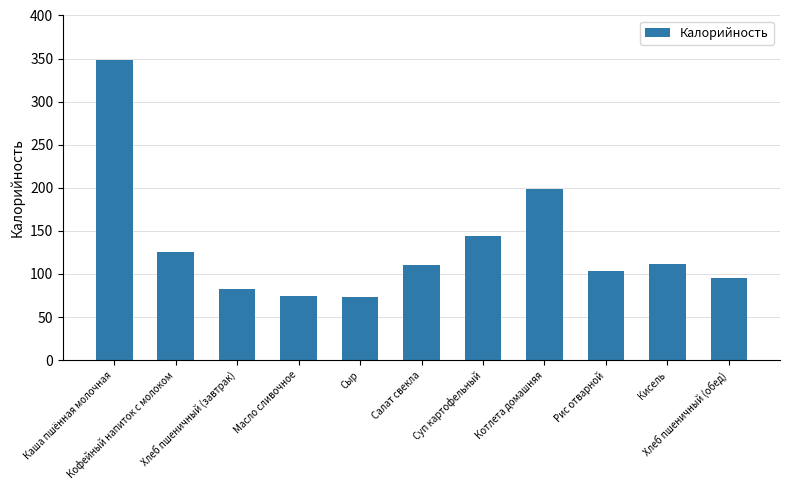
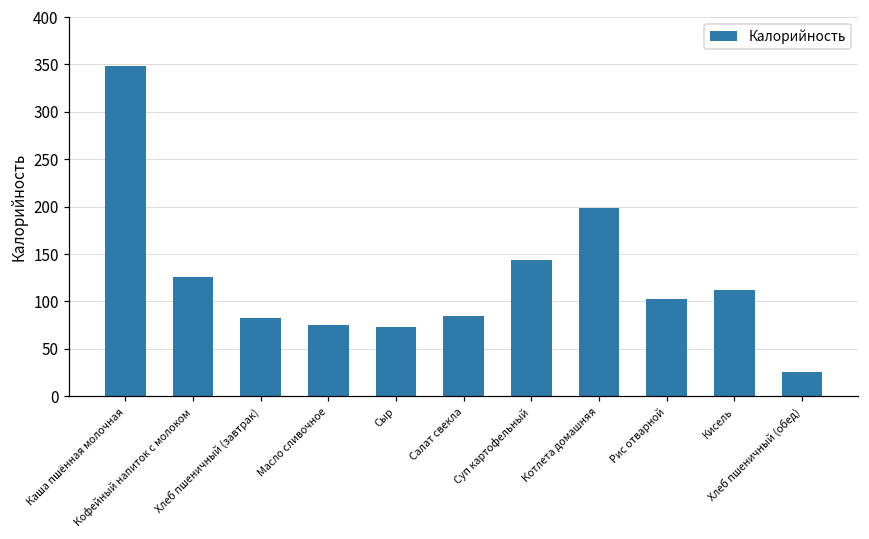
  {
    "Каша пшённая молочная": 350,
    "Кофейный напиток с молоком": 130,
    "Хлеб пшеничный (завтрак)": 80,
    "Масло сливочное": 80,
    "Сыр": 70,
-   "Салат свекла": 110,
+   "Салат свекла": 90,
    "Суп картофельный": 140,
    "Котлета домашняя": 200,
    "Рис отварной": 100,
    "Кисель": 110,
-   "Хлеб пшеничный (обед)": 100
+   "Хлеб пшеничный (обед)": 30
  }
